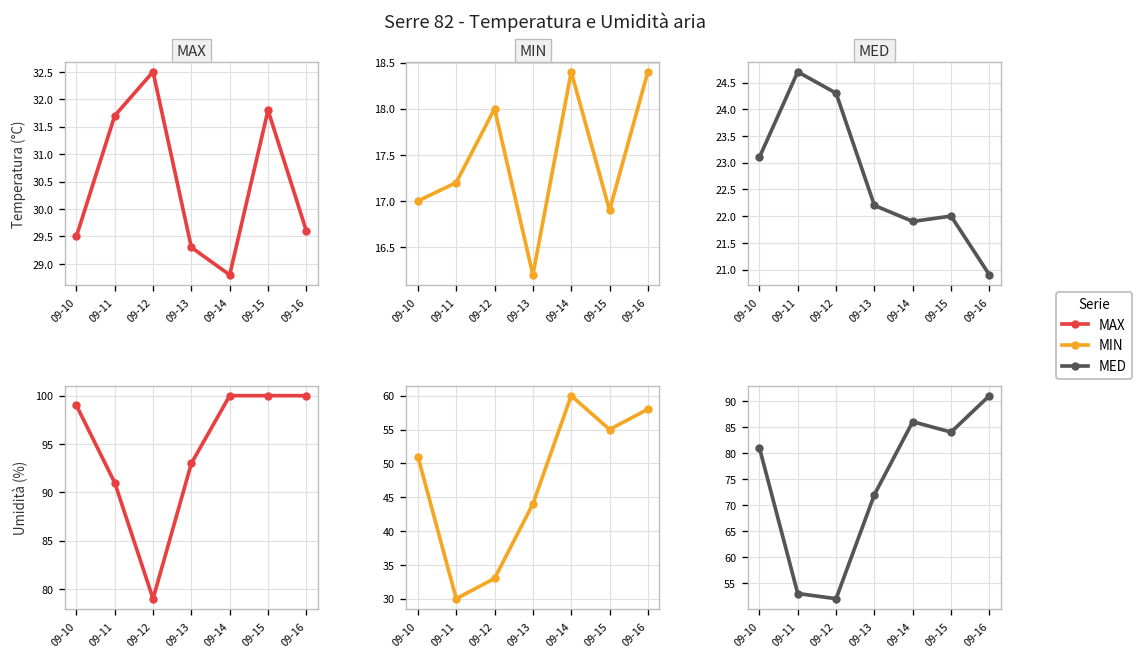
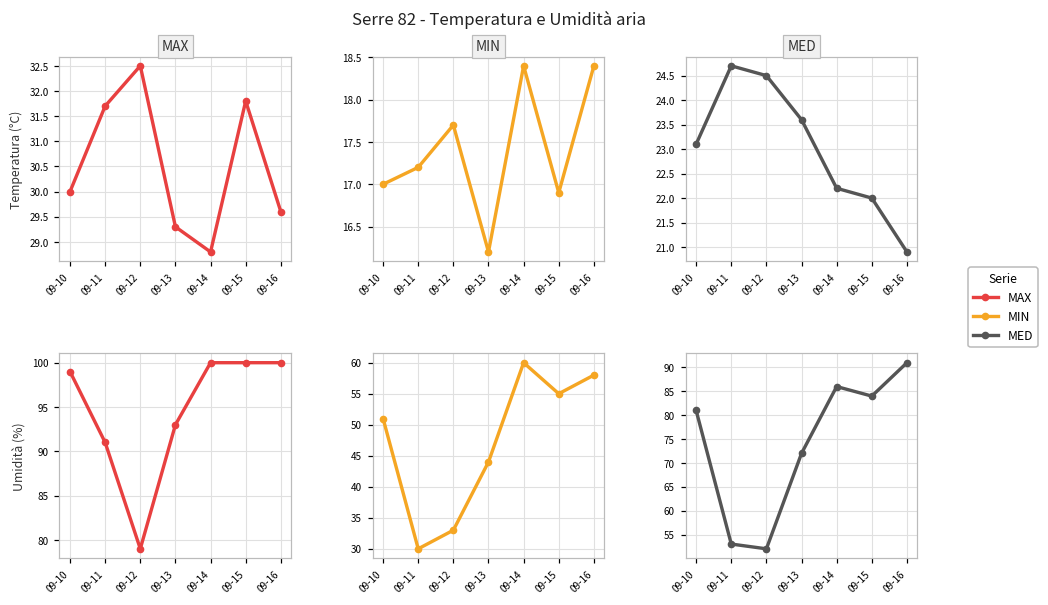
  {
    "MAX": {
-     "09-10": 29.5,
+     "09-10": 30.0,
      "09-11": 31.7,
      "09-12": 32.5,
      "09-13": 29.3,
      "09-14": 28.8,
      "09-15": 31.8,
      "09-16": 29.6
    },
    "MIN": {
      "09-10": 17.0,
      "09-11": 17.2,
-     "09-12": 18.0,
+     "09-12": 17.7,
      "09-13": 16.2,
      "09-14": 18.4,
      "09-15": 16.9,
      "09-16": 18.4
    },
    "MED": {
      "09-10": 23.1,
      "09-11": 24.7,
-     "09-12": 24.3,
-     "09-13": 22.2,
-     "09-14": 21.9,
+     "09-12": 24.5,
+     "09-13": 23.6,
+     "09-14": 22.2,
      "09-15": 22.0,
      "09-16": 20.9
    }
  }
